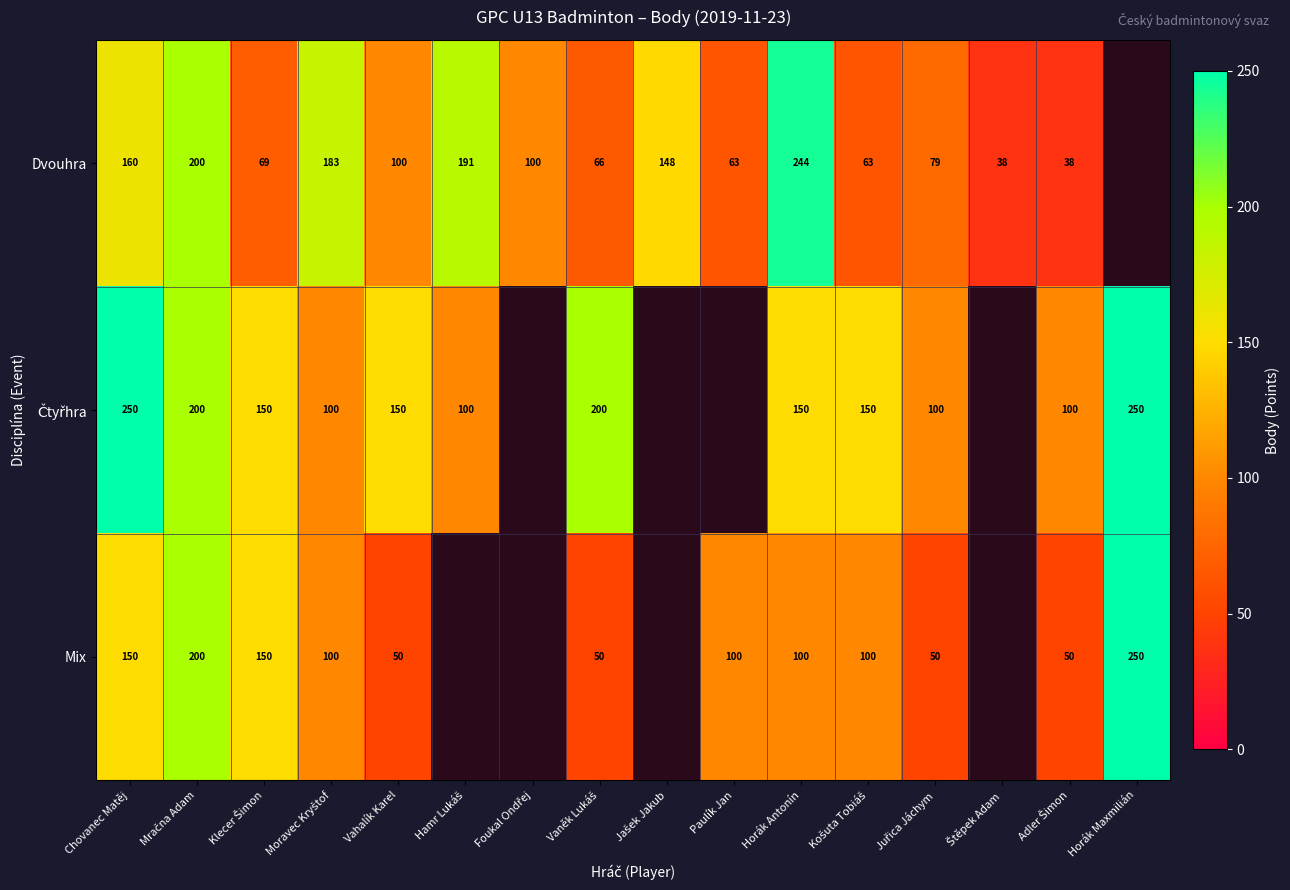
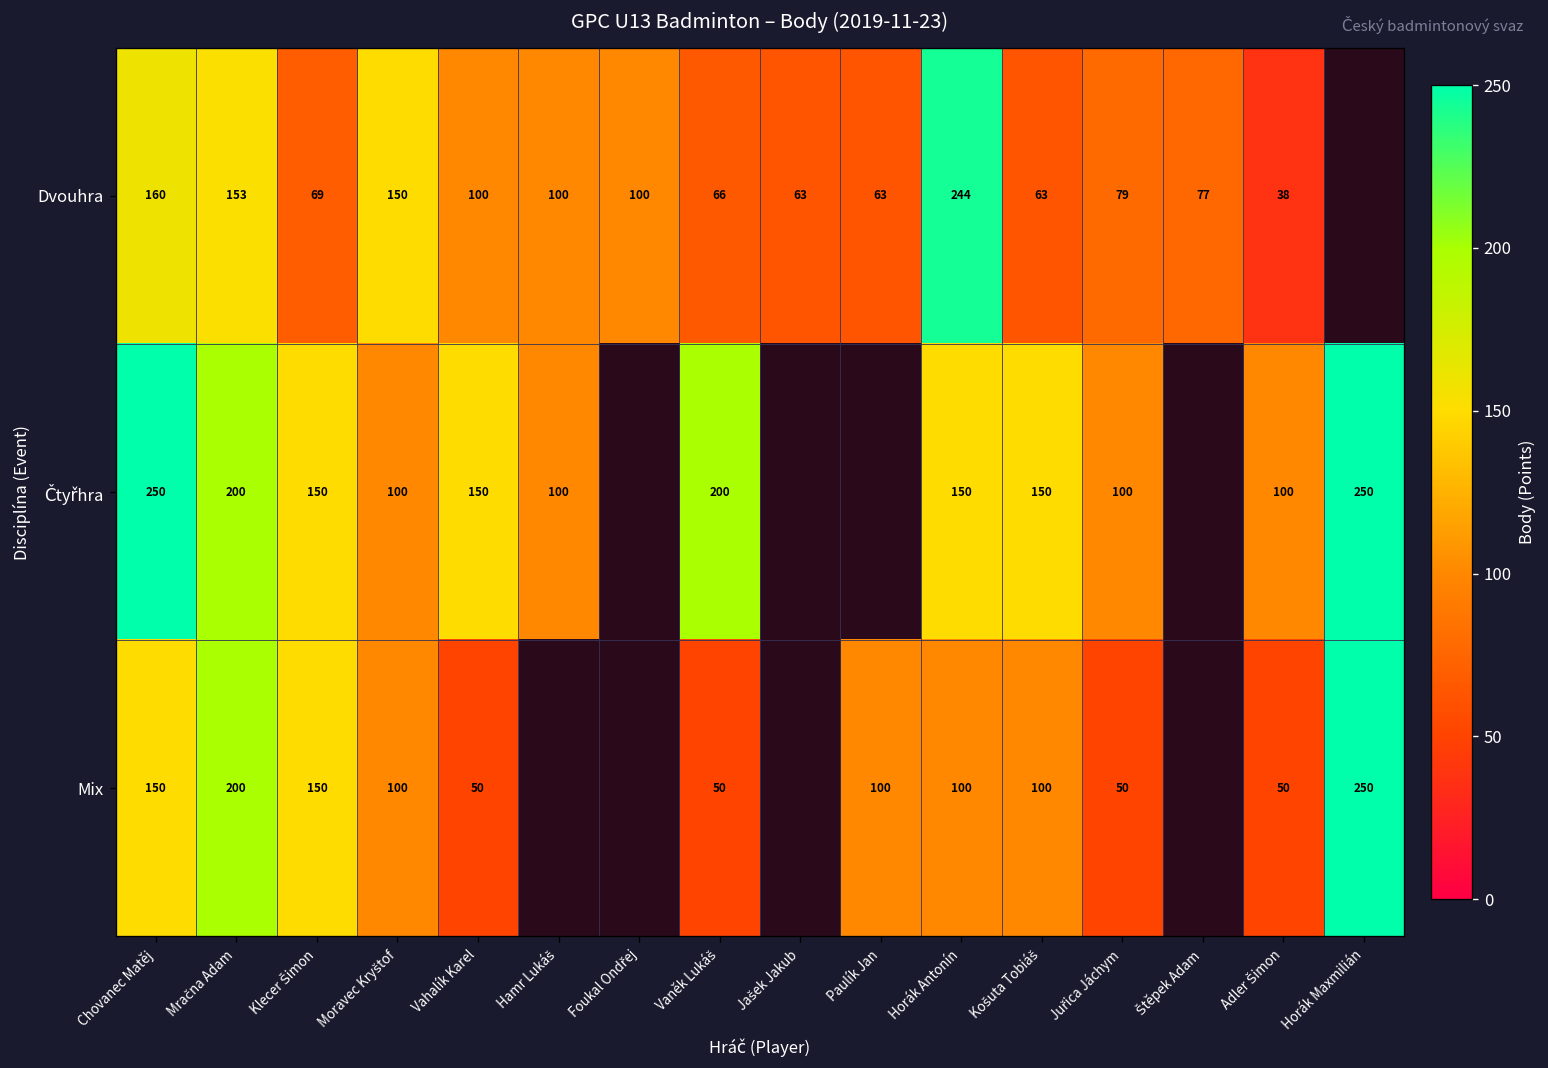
  {
    "Dvouhra": {
      "Chovanec Matěj": 160,
-     "Mračna Adam": 200,
+     "Mračna Adam": 153,
      "Klecer Šimon": 69,
-     "Moravec Kryštof": 183,
+     "Moravec Kryštof": 150,
      "Vahalík Karel": 100,
-     "Hamr Lukáš": 191,
+     "Hamr Lukáš": 100,
      "Foukal Ondřej": 100,
      "Vaněk Lukáš": 66,
-     "Jašek Jakub": 148,
+     "Jašek Jakub": 63,
      "Paulík Jan": 63,
      "Horák Antonín": 244,
      "Košuta Tobiáš": 63,
      "Juřica Jáchym": 79,
-     "Štěpek Adam": 38,
+     "Štěpek Adam": 77,
      "Adler Šimon": 38
    },
    "Čtyřhra": {
      "Chovanec Matěj": 250,
      "Mračna Adam": 200,
      "Klecer Šimon": 150,
      "Moravec Kryštof": 100,
      "Vahalík Karel": 150,
      "Hamr Lukáš": 100,
      "Vaněk Lukáš": 200,
      "Horák Antonín": 150,
      "Košuta Tobiáš": 150,
      "Juřica Jáchym": 100,
      "Adler Šimon": 100,
      "Horák Maxmilián": 250
    },
    "Mix": {
      "Chovanec Matěj": 150,
      "Mračna Adam": 200,
      "Klecer Šimon": 150,
      "Moravec Kryštof": 100,
      "Vahalík Karel": 50,
      "Vaněk Lukáš": 50,
      "Paulík Jan": 100,
      "Horák Antonín": 100,
      "Košuta Tobiáš": 100,
      "Juřica Jáchym": 50,
      "Adler Šimon": 50,
      "Horák Maxmilián": 250
    }
  }
